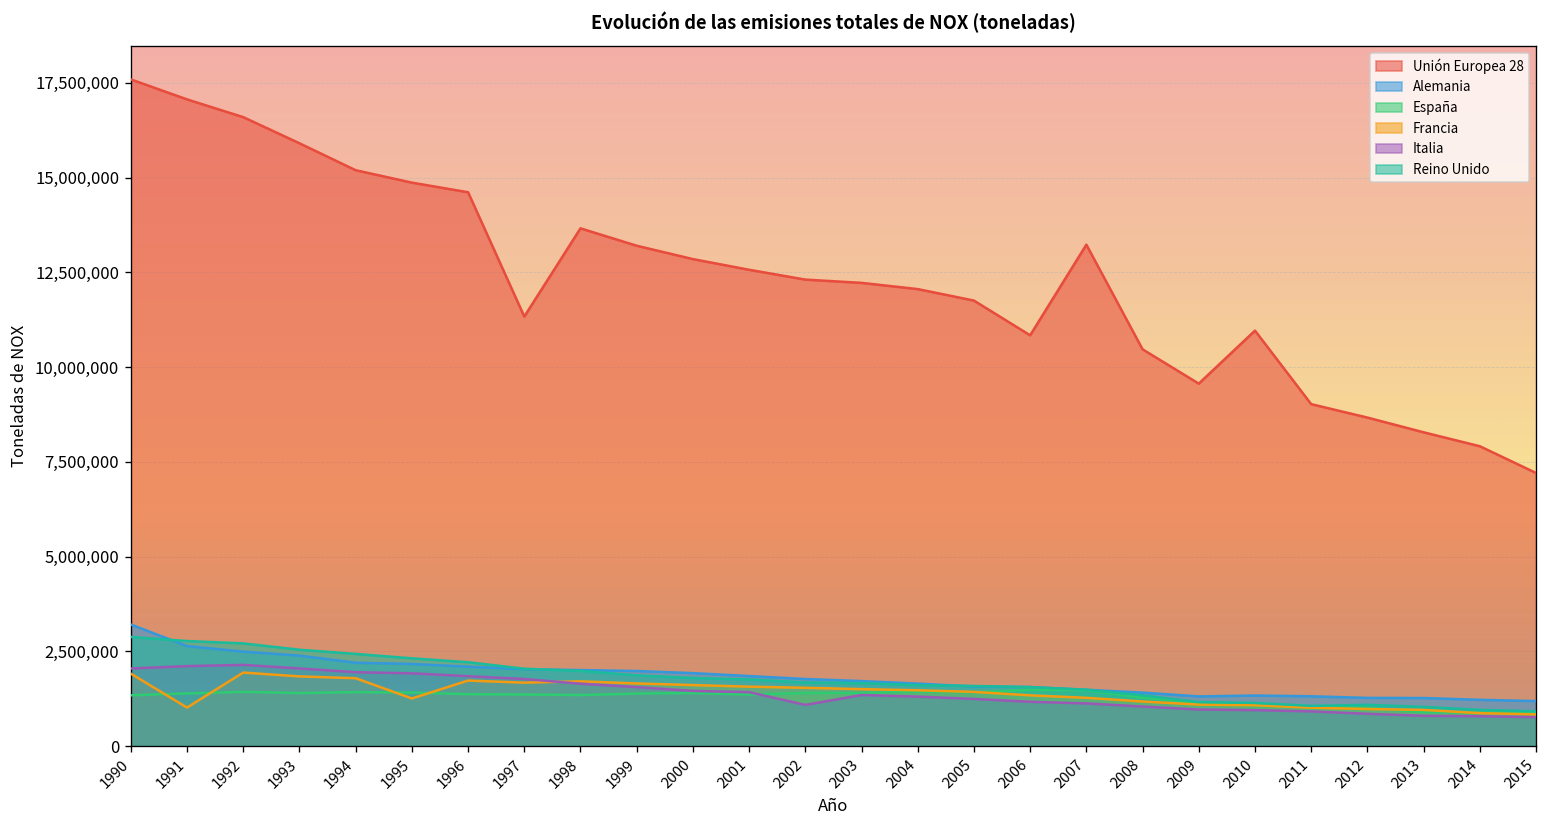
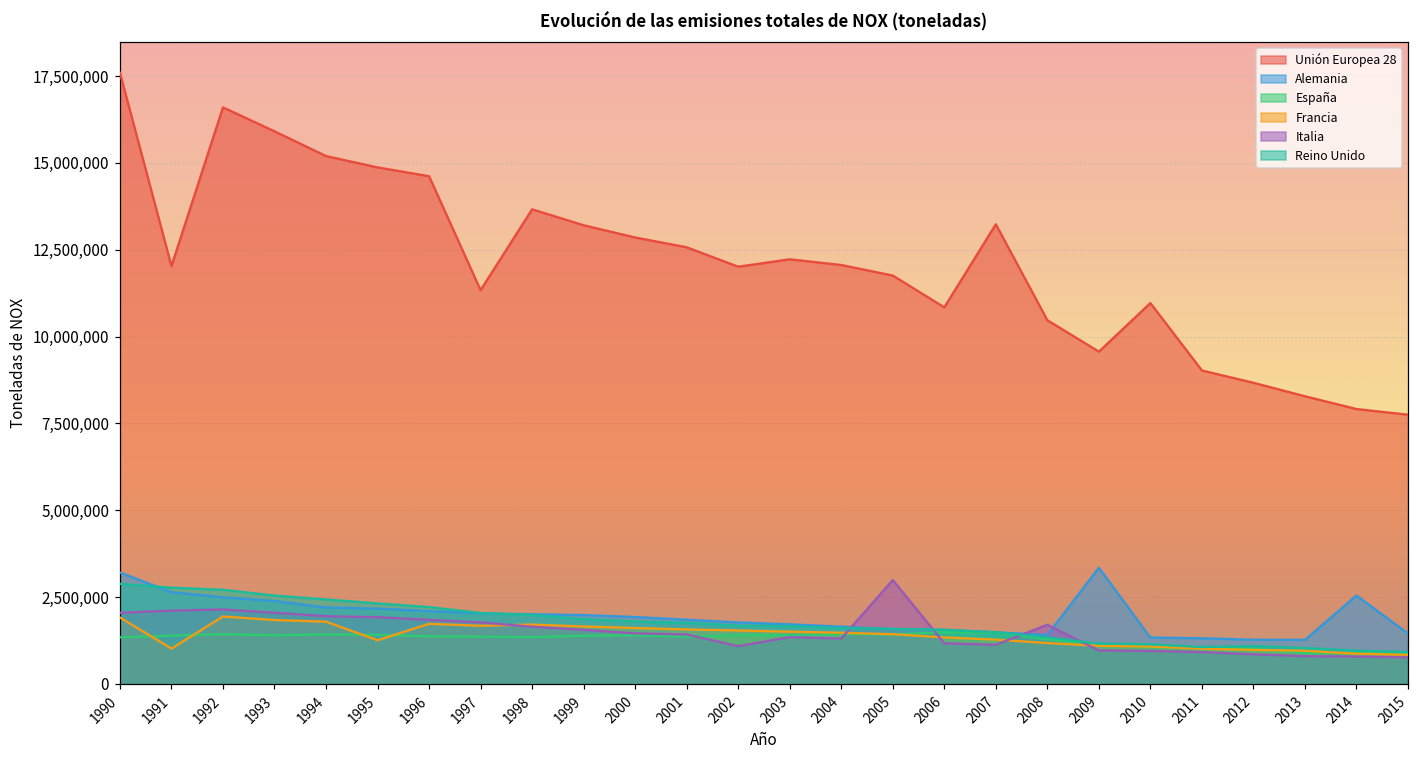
  {
    "Unión Europea 28": {
      "1990": "17,600,000",
-     "1991": "17,100,000",
+     "1991": "12,000,000",
      "1992": "16,600,000",
      "1993": "15,900,000",
      "1994": "15,200,000",
      "1995": "14,900,000",
      "1996": "14,600,000",
      "1997": "11,300,000",
      "1998": "13,700,000",
      "1999": "13,200,000",
      "2000": "12,900,000",
      "2001": "12,600,000",
-     "2002": "12,300,000",
+     "2002": "12,000,000",
      "2003": "12,200,000",
      "2004": "12,100,000",
      "2005": "11,800,000",
      "2006": "10,800,000",
      "2007": "13,200,000",
      "2008": "10,500,000",
      "2009": "9,600,000",
      "2010": "11,000,000",
      "2011": "9,000,000",
      "2012": "8,700,000",
      "2013": "8,300,000",
      "2014": "7,900,000",
-     "2015": "7,200,000"
+     "2015": "7,800,000"
    },
    "Alemania": {
      "1990": "3,200,000",
      "1991": "2,600,000",
      "1992": "2,500,000",
      "1993": "2,400,000",
      "1994": "2,200,000",
      "1995": "2,200,000",
      "1996": "2,100,000",
      "1999": "2,000,000",
      "2000": "1,900,000",
      "2001": "1,800,000",
      "2002": "1,800,000",
-     "2009": "1,300,000",
+     "2009": "3,300,000",
      "2010": "1,300,000",
      "2011": "1,300,000",
      "2012": "1,300,000",
      "2013": "1,300,000",
-     "2014": "1,200,000",
-     "2015": "1,200,000"
+     "2014": "2,500,000",
+     "2015": "1,500,000"
    },
    "Francia": {
      "1990": "1,900,000",
      "1991": "1,000,000",
      "1992": "1,900,000",
      "1993": "1,800,000",
      "1994": "1,800,000",
      "1995": "1,300,000",
      "1996": "1,700,000",
      "1997": "1,700,000",
      "1999": "1,700,000",
      "2000": "1,600,000",
      "2001": "1,600,000",
      "2002": "1,500,000",
      "2003": "1,500,000",
      "2006": "1,300,000",
      "2007": "1,300,000",
      "2008": "1,200,000"
    },
    "Italia": {
      "1990": "2,000,000",
      "1991": "2,100,000",
      "1992": "2,100,000",
      "1993": "2,000,000",
      "1994": "1,900,000",
      "1995": "1,900,000",
      "1996": "1,800,000",
      "1997": "1,800,000",
      "1999": "1,600,000",
      "2002": "1,100,000",
      "2004": "1,300,000",
-     "2005": "1,200,000",
+     "2005": "3,000,000",
      "2006": "1,200,000",
      "2007": "1,100,000",
-     "2008": "1,000,000",
+     "2008": "1,700,000",
      "2009": "1,000,000",
      "2010": "900,000",
      "2011": "900,000",
      "2012": "900,000",
      "2013": "800,000",
      "2014": "800,000"
    }
  }
